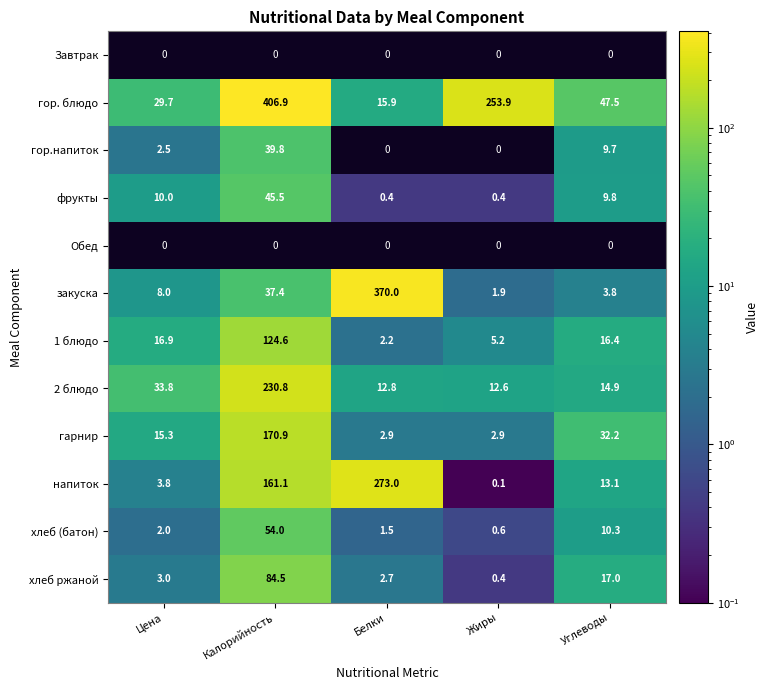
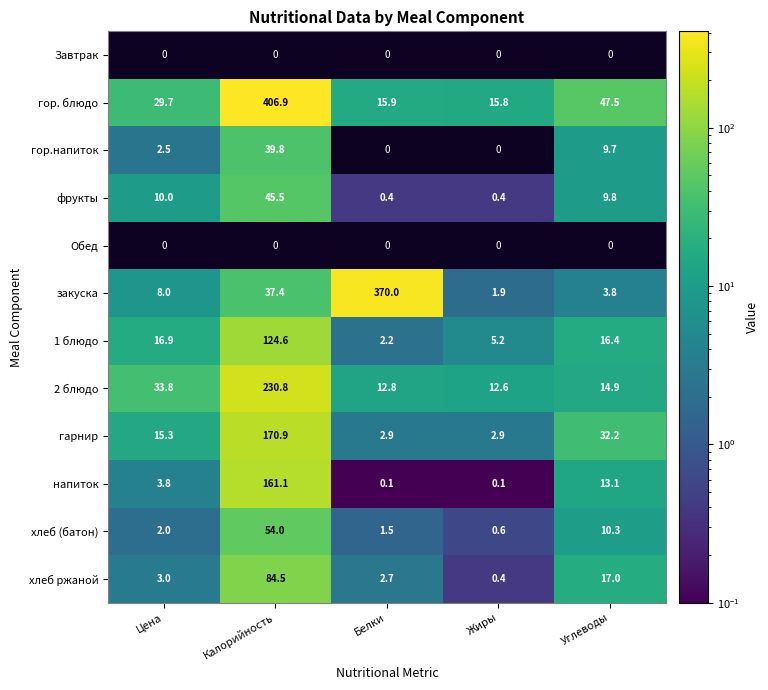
  {
    "гор. блюдо": {
      "Цена": 29.7,
      "Калорийность": 406.9,
      "Белки": 15.9,
-     "Жиры": 253.9,
+     "Жиры": 15.8,
      "Углеводы": 47.5
    },
    "гор.напиток": {
      "Цена": 2.5,
      "Калорийность": 39.8,
      "Углеводы": 9.7
    },
    "фрукты": {
      "Цена": 10.0,
      "Калорийность": 45.5,
      "Белки": 0.4,
      "Жиры": 0.4,
      "Углеводы": 9.8
    },
    "закуска": {
      "Цена": 8.0,
      "Калорийность": 37.4,
      "Белки": 370.0,
      "Жиры": 1.9,
      "Углеводы": 3.8
    },
    "1 блюдо": {
      "Цена": 16.9,
      "Калорийность": 124.6,
      "Белки": 2.2,
      "Жиры": 5.2,
      "Углеводы": 16.4
    },
    "2 блюдо": {
      "Цена": 33.8,
      "Калорийность": 230.8,
      "Белки": 12.8,
      "Жиры": 12.6,
      "Углеводы": 14.9
    },
    "гарнир": {
      "Цена": 15.3,
      "Калорийность": 170.9,
      "Белки": 2.9,
      "Жиры": 2.9,
      "Углеводы": 32.2
    },
    "напиток": {
      "Цена": 3.8,
      "Калорийность": 161.1,
-     "Белки": 273.0,
+     "Белки": 0.1,
      "Жиры": 0.1,
      "Углеводы": 13.1
    },
    "хлеб (батон)": {
      "Цена": 2.0,
      "Калорийность": 54.0,
      "Белки": 1.5,
      "Жиры": 0.6,
      "Углеводы": 10.3
    },
    "хлеб ржаной": {
      "Цена": 3.0,
      "Калорийность": 84.5,
      "Белки": 2.7,
      "Жиры": 0.4,
      "Углеводы": 17.0
    }
  }
